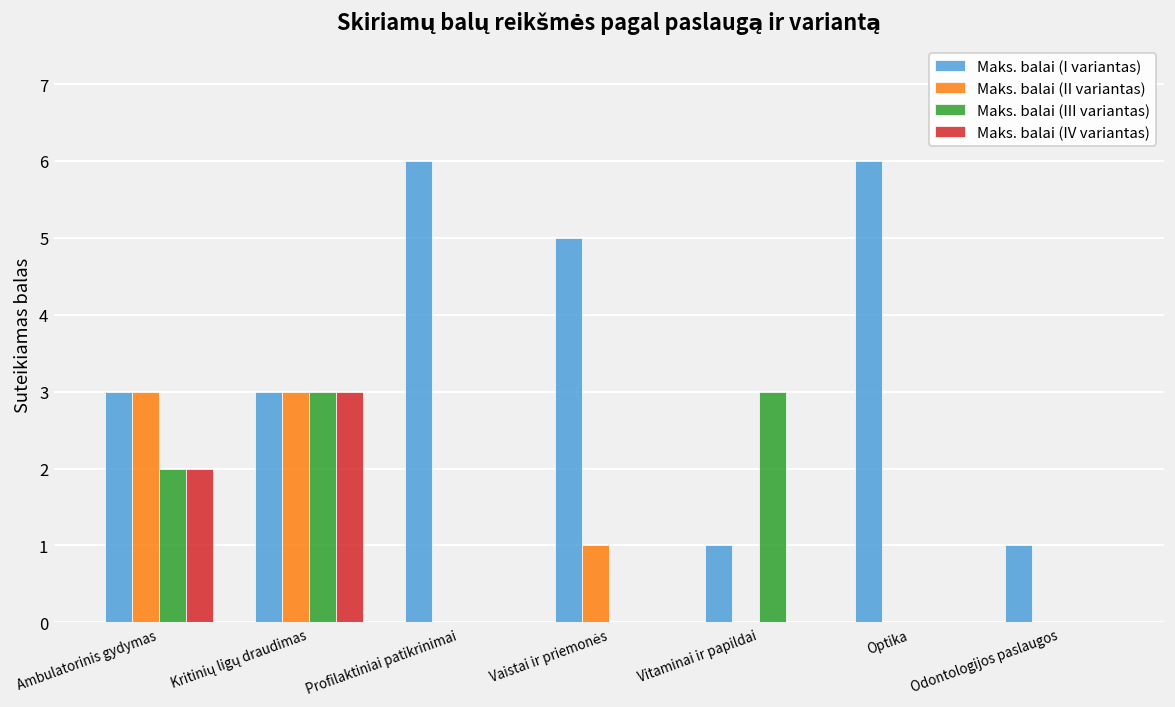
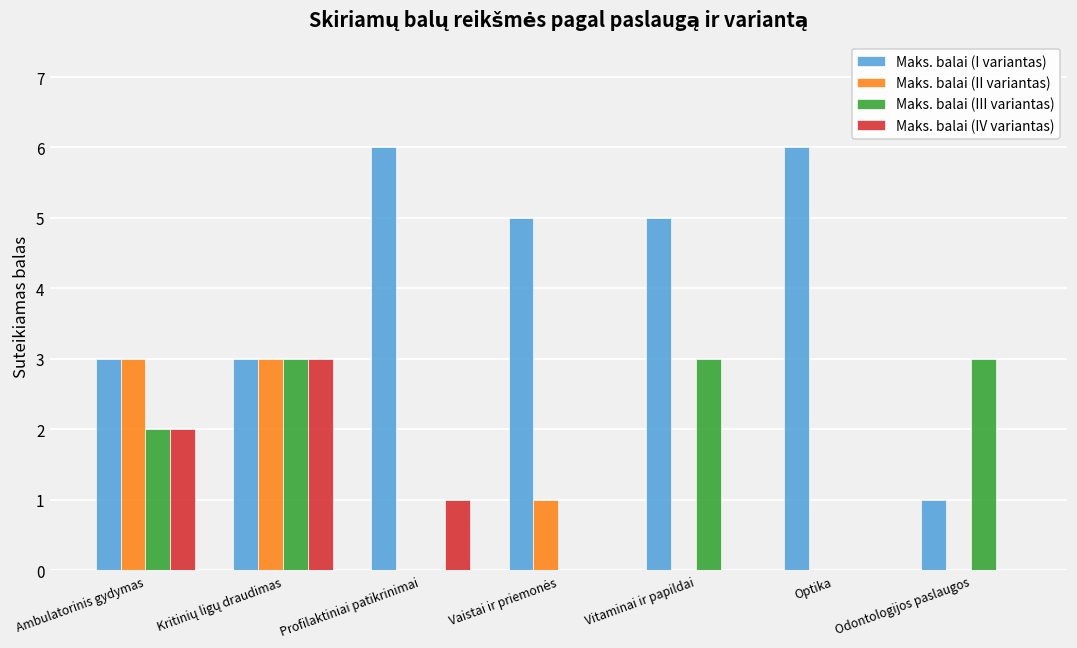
  {
    "Maks. balai (I variantas)": {
      "Ambulatorinis gydymas": 3,
      "Kritinių ligų draudimas": 3,
      "Profilaktiniai patikrinimai": 6,
      "Vaistai ir priemonės": 5,
-     "Vitaminai ir papildai": 1,
+     "Vitaminai ir papildai": 5,
      "Optika": 6,
      "Odontologijos paslaugos": 1
    },
    "Maks. balai (II variantas)": {
      "Ambulatorinis gydymas": 3,
      "Kritinių ligų draudimas": 3,
      "Profilaktiniai patikrinimai": 0,
      "Vaistai ir priemonės": 1,
      "Vitaminai ir papildai": 0,
      "Optika": 0,
      "Odontologijos paslaugos": 0
    },
    "Maks. balai (III variantas)": {
      "Ambulatorinis gydymas": 2,
      "Kritinių ligų draudimas": 3,
      "Profilaktiniai patikrinimai": 0,
      "Vaistai ir priemonės": 0,
      "Vitaminai ir papildai": 3,
      "Optika": 0,
-     "Odontologijos paslaugos": 0
+     "Odontologijos paslaugos": 3
    },
    "Maks. balai (IV variantas)": {
      "Ambulatorinis gydymas": 2,
      "Kritinių ligų draudimas": 3,
-     "Profilaktiniai patikrinimai": 0,
+     "Profilaktiniai patikrinimai": 1,
      "Vaistai ir priemonės": 0,
      "Vitaminai ir papildai": 0,
      "Optika": 0,
      "Odontologijos paslaugos": 0
    }
  }
